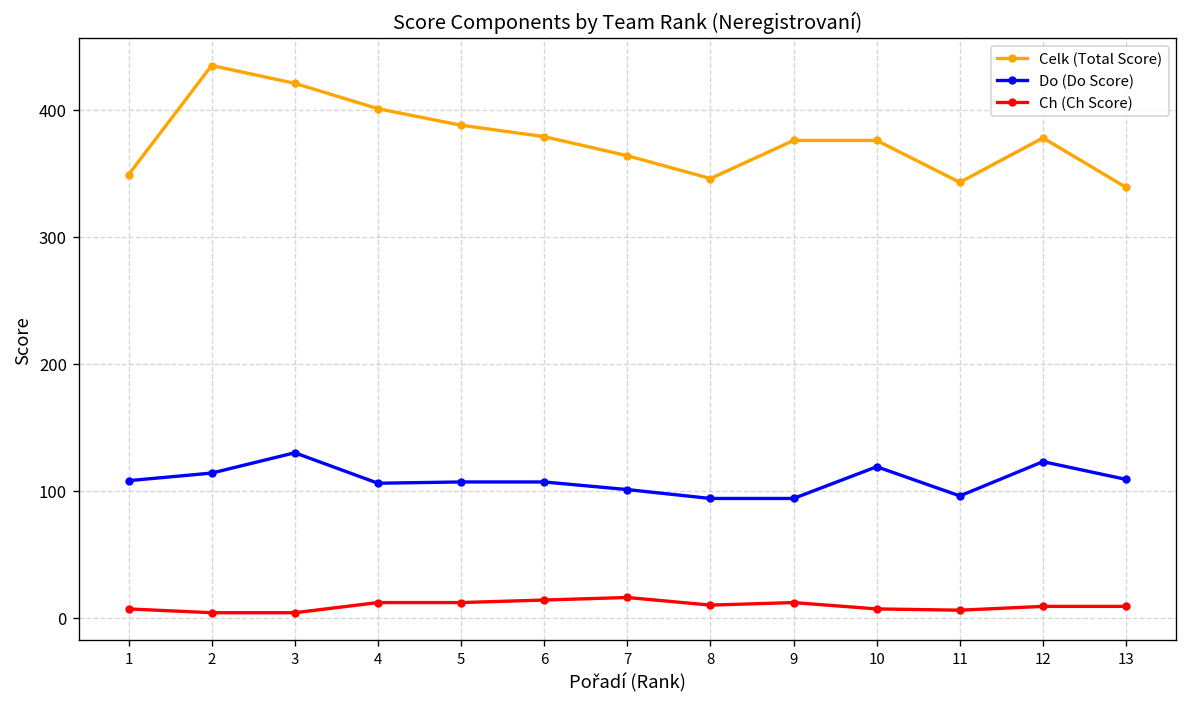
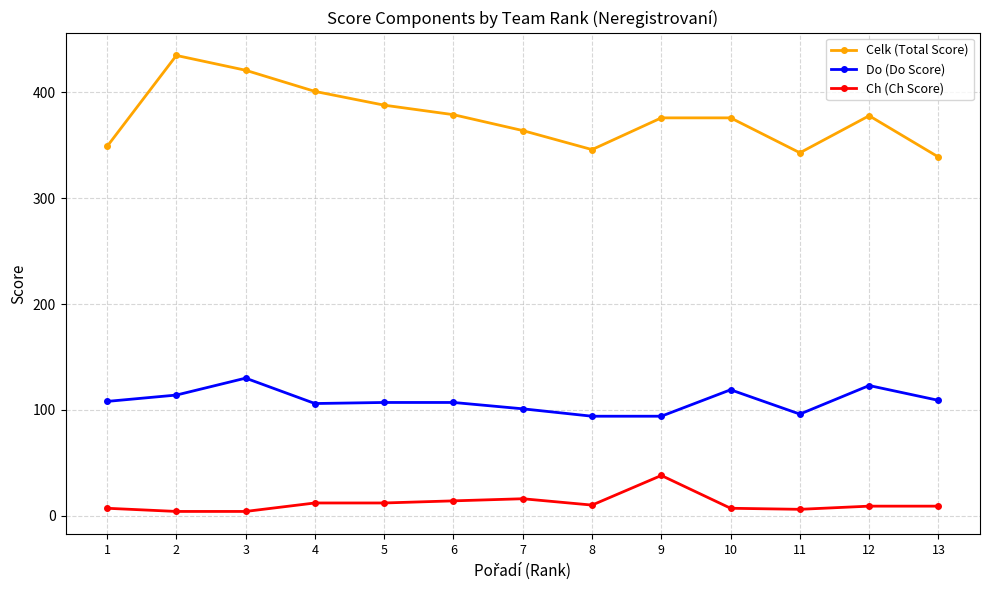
  {
    "Celk (Total Score)": {
      "1": 349,
      "2": 435,
      "3": 421,
      "4": 401,
      "5": 388,
      "6": 379,
      "7": 364,
      "8": 346,
      "9": 376,
      "10": 376,
      "11": 343,
      "12": 378,
      "13": 339
    },
    "Do (Do Score)": {
      "1": 108,
      "2": 114,
      "3": 130,
      "4": 106,
      "5": 107,
      "6": 107,
      "7": 101,
      "8": 94,
      "9": 94,
      "10": 119,
      "11": 96,
      "12": 123,
      "13": 109
    },
    "Ch (Ch Score)": {
      "1": 7,
      "2": 4,
      "3": 4,
      "4": 12,
      "5": 12,
      "6": 14,
      "7": 16,
      "8": 10,
-     "9": 12,
+     "9": 38,
      "10": 7,
      "11": 6,
      "12": 9,
      "13": 9
    }
  }
